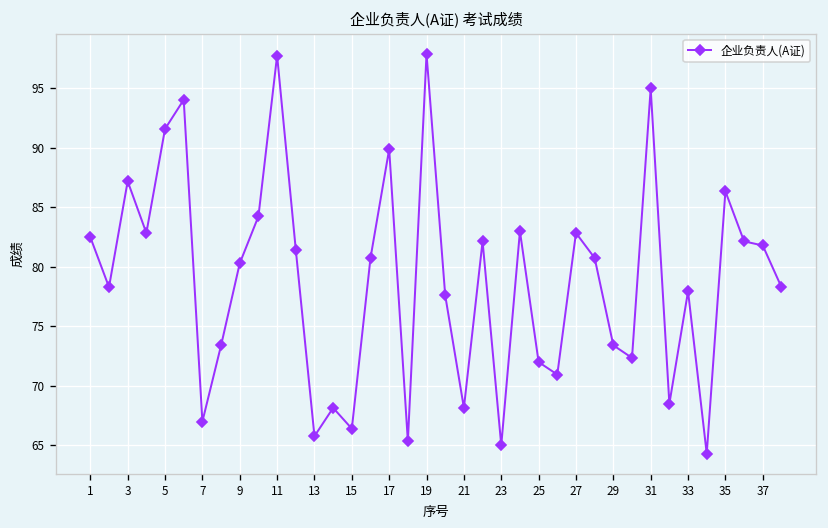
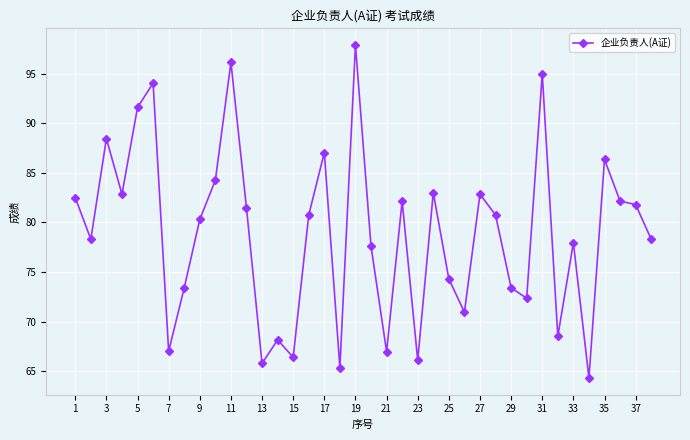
  {
    "1": 83,
-   "3": 87,
+   "3": 88,
    "5": 92,
    "7": 67,
    "9": 80,
-   "11": 98,
+   "11": 96,
    "13": 66,
    "15": 66,
-   "17": 90,
+   "17": 87,
    "19": 98,
-   "21": 68,
-   "23": 65,
-   "25": 72,
+   "21": 67,
+   "23": 66,
+   "25": 74,
    "27": 83,
    "29": 73,
    "31": 95,
    "33": 78,
    "35": 86,
    "37": 82
  }
